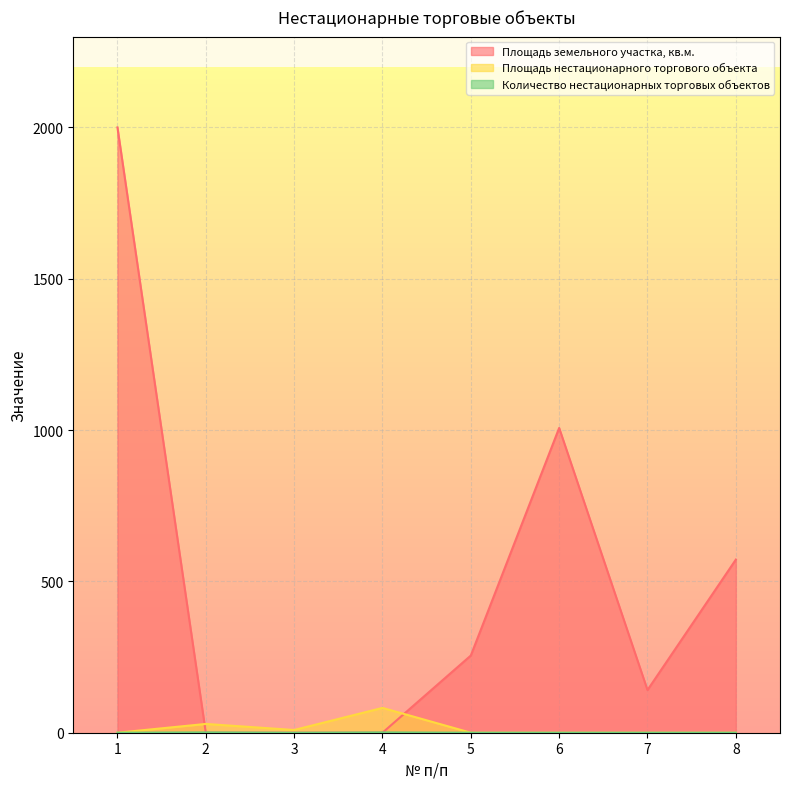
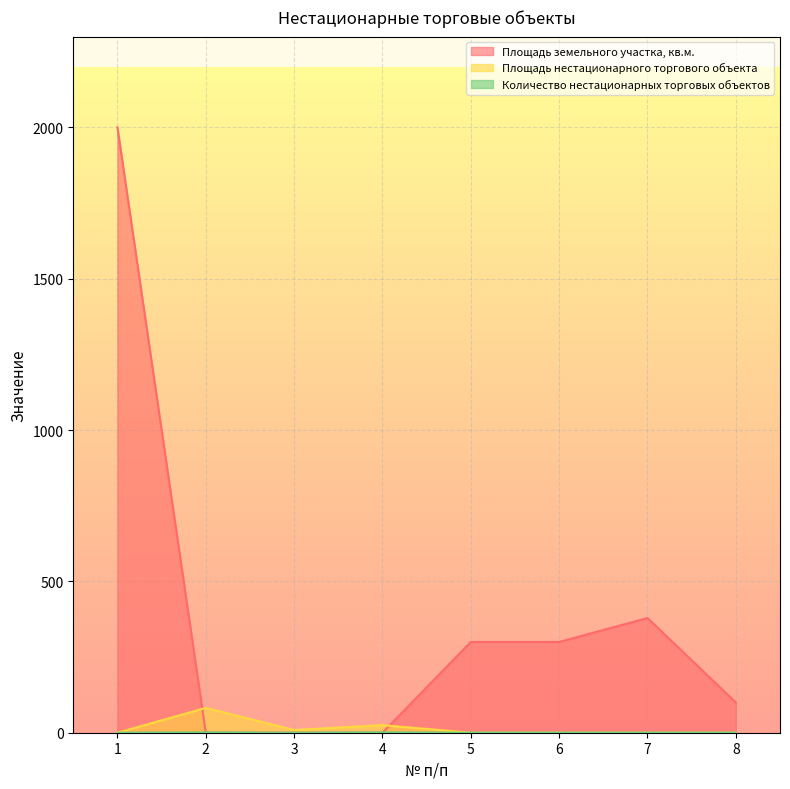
  {
    "Площадь земельного участка, кв.м.": {
      "1": 2000,
-     "5": 260,
-     "6": 1010,
-     "7": 140,
-     "8": 570
+     "5": 300,
+     "6": 300,
+     "7": 380,
+     "8": 100
    },
    "Площадь нестационарного торгового объекта": {
-     "2": 30,
+     "2": 80,
      "3": 10,
-     "4": 80
+     "4": 30
    }
  }
